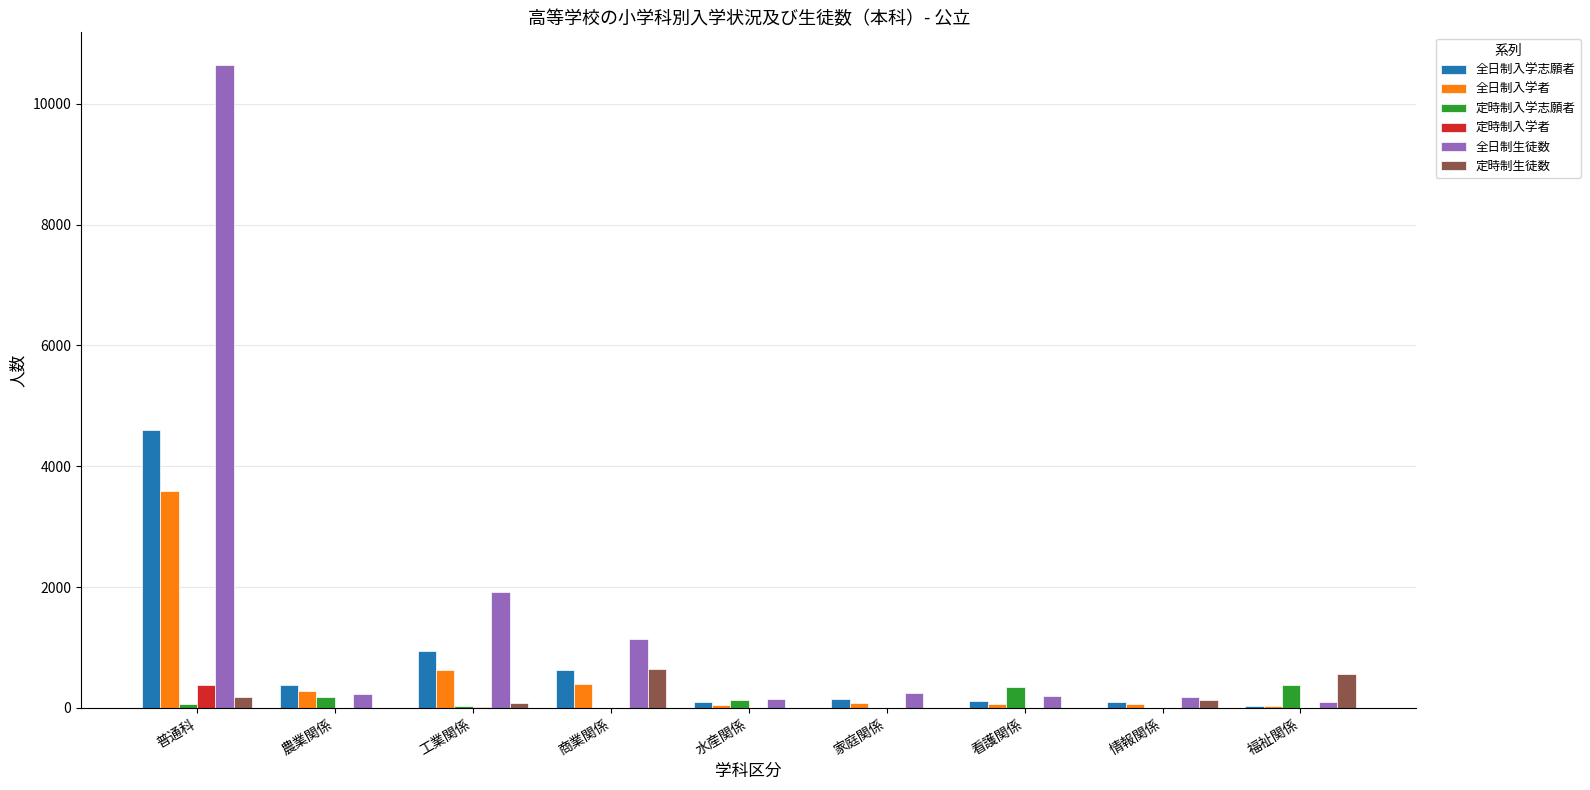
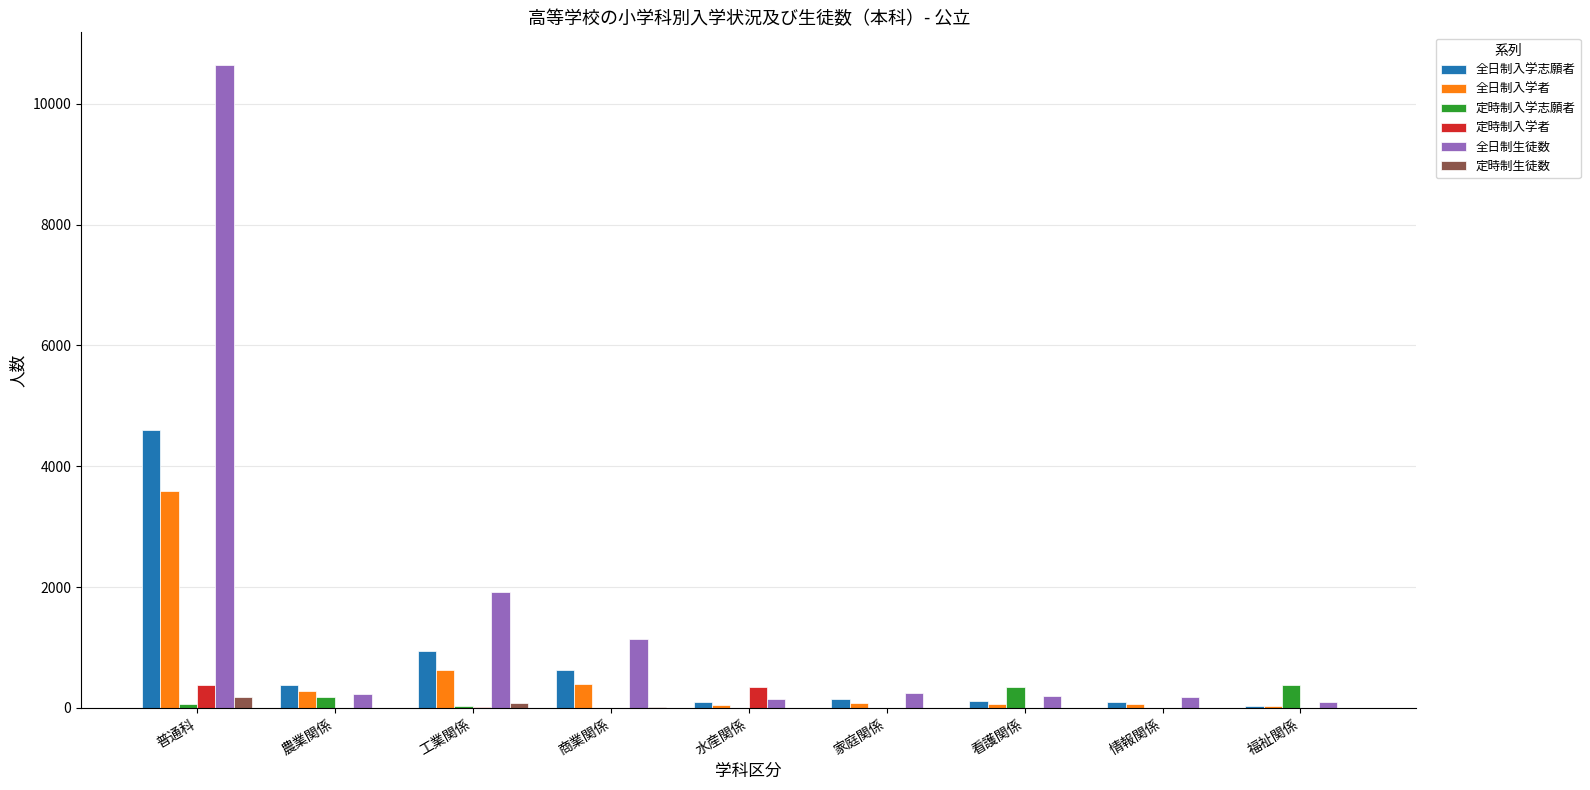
  {
    "全日制入学志願者": {
      "普通科": 4600,
      "農業関係": 400,
      "工業関係": 900,
      "商業関係": 600,
      "水産関係": 100,
      "家庭関係": 100,
      "看護関係": 100,
      "情報関係": 100
    },
    "全日制入学者": {
      "普通科": 3600,
      "農業関係": 300,
      "工業関係": 600,
      "商業関係": 400,
      "水産関係": 100,
      "家庭関係": 100,
      "看護関係": 100,
      "情報関係": 100
    },
    "定時制入学志願者": {
      "普通科": 100,
      "農業関係": 200,
-     "水産関係": 100,
+     "水産関係": 0,
      "家庭関係": 0,
      "看護関係": 300,
      "情報関係": 0,
      "福祉関係": 400
    },
    "定時制入学者": {
      "普通科": 400,
      "農業関係": 0,
-     "水産関係": 0,
+     "水産関係": 300,
      "家庭関係": 0,
      "看護関係": 0,
      "情報関係": 0,
      "福祉関係": 0
    },
    "全日制生徒数": {
      "普通科": 10600,
      "農業関係": 200,
      "工業関係": 1900,
      "商業関係": 1100,
      "水産関係": 100,
      "家庭関係": 300,
      "看護関係": 200,
      "情報関係": 200,
      "福祉関係": 100
    },
    "定時制生徒数": {
      "普通科": 200,
      "農業関係": 0,
      "工業関係": 100,
-     "商業関係": 600,
+     "商業関係": 0,
      "水産関係": 0,
      "家庭関係": 0,
      "看護関係": 0,
-     "情報関係": 100,
-     "福祉関係": 600
+     "情報関係": 0,
+     "福祉関係": 0
    }
  }
